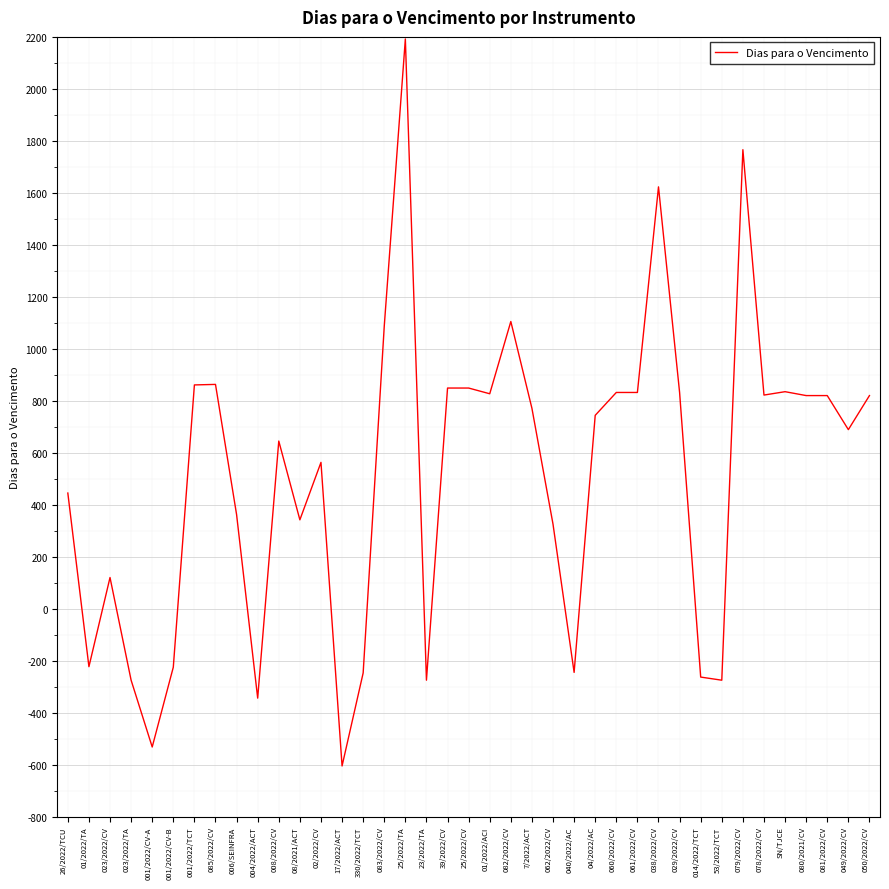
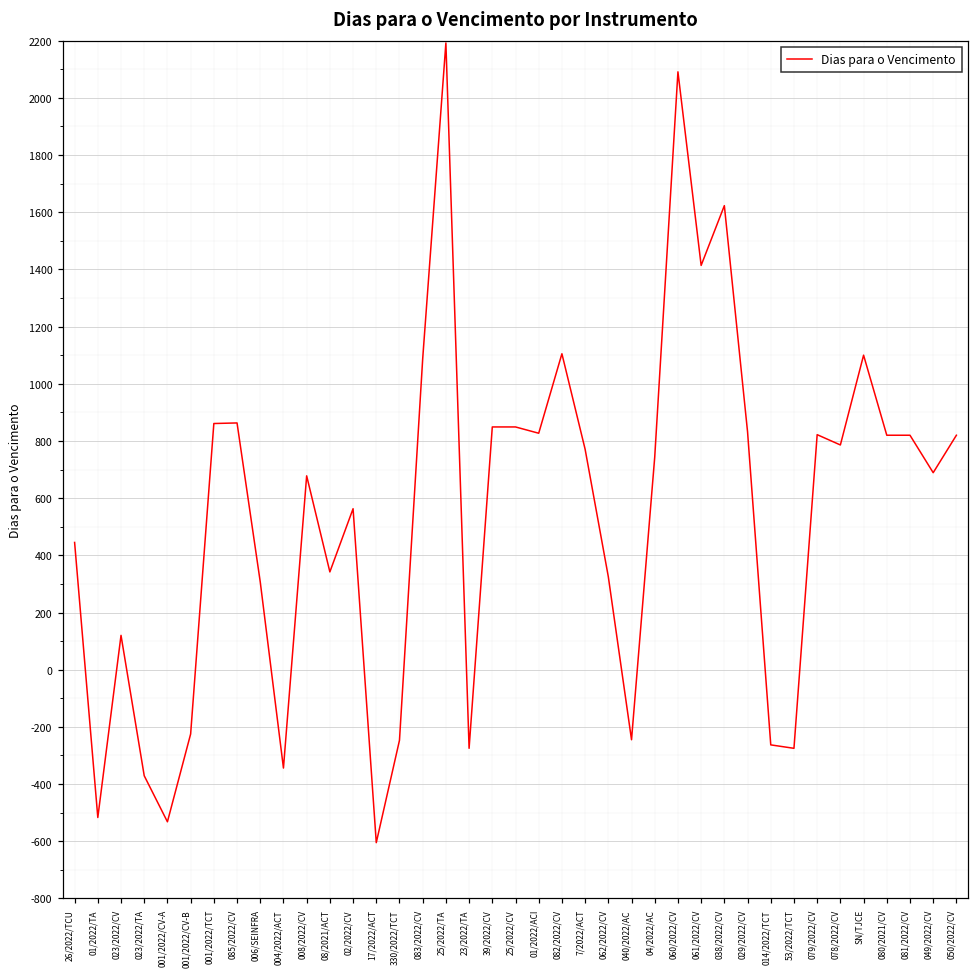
  {
    "26/2022/TCU": 450,
-   "01/2022/TA": -220,
+   "01/2022/TA": -520,
    "023/2022/CV": 120,
-   "023/2022/TA": -280,
+   "023/2022/TA": -370,
    "001/2022/CV-A": -530,
    "001/2022/CV-B": -230,
    "001/2022/TCT": 860,
    "085/2022/CV": 860,
-   "006/SEINFRA": 360,
+   "006/SEINFRA": 310,
    "004/2022/ACT": -340,
-   "008/2022/CV": 650,
+   "008/2022/CV": 680,
    "08/2021/ACT": 340,
    "02/2022/CV": 560,
    "17/2022/ACT": -610,
    "330/2022/TCT": -250,
    "083/2022/CV": 1090,
    "25/2022/TA": 2190,
    "23/2022/TA": -280,
    "39/2022/CV": 850,
    "25/2022/CV": 850,
    "01/2022/ACI": 830,
    "082/2022/CV": 1110,
    "7/2022/ACT": 770,
    "062/2022/CV": 330,
    "040/2022/AC": -250,
    "04/2022/AC": 740,
-   "060/2022/CV": 830,
-   "061/2022/CV": 830,
+   "060/2022/CV": 2090,
+   "061/2022/CV": 1410,
    "038/2022/CV": 1620,
    "029/2022/CV": 830,
    "014/2022/TCT": -260,
    "53/2022/TCT": -280,
-   "079/2022/CV": 1770,
-   "078/2022/CV": 820,
-   "SN/TJCE": 840,
+   "079/2022/CV": 820,
+   "078/2022/CV": 790,
+   "SN/TJCE": 1100,
    "080/2021/CV": 820,
    "081/2022/CV": 820,
    "049/2022/CV": 690,
    "050/2022/CV": 820
  }
